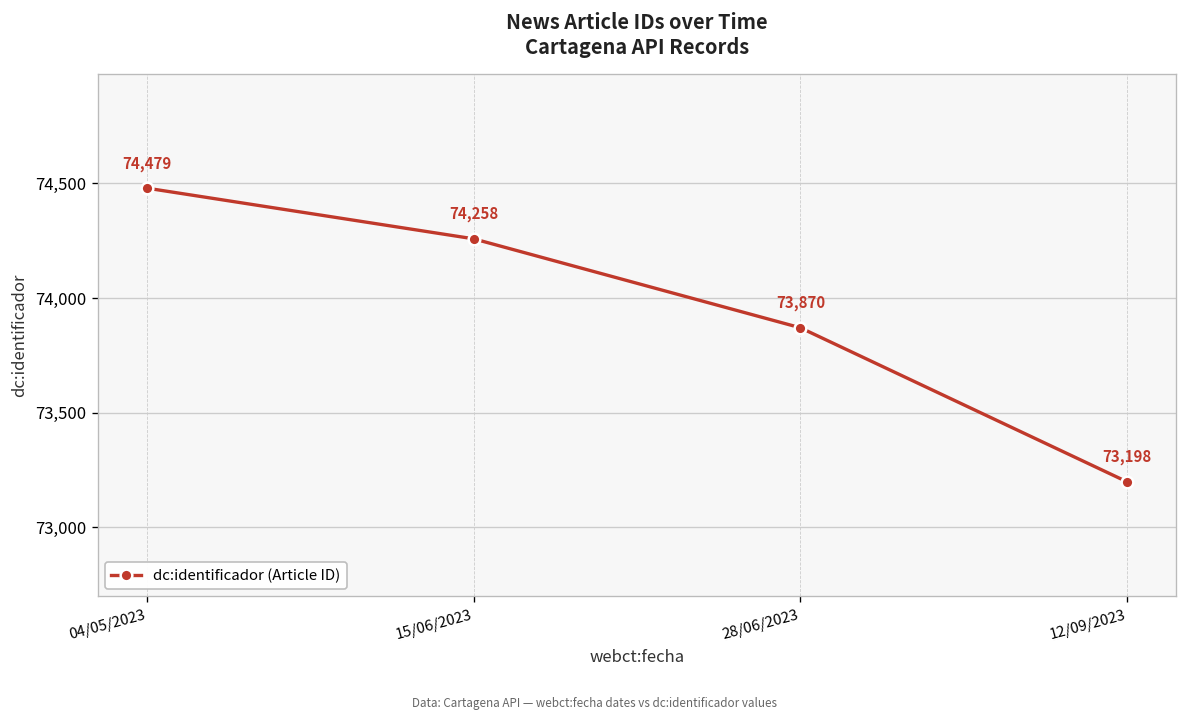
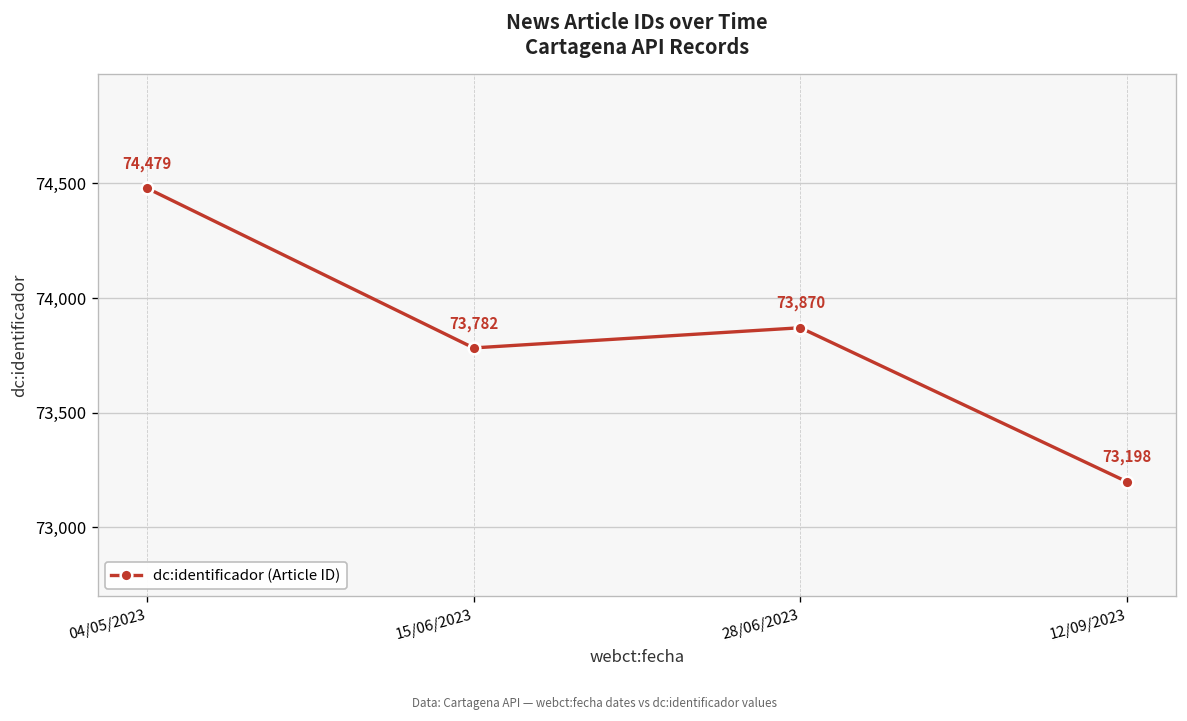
  {
    "04/05/2023": "74,479",
-   "15/06/2023": "74,258",
+   "15/06/2023": "73,782",
    "28/06/2023": "73,870",
    "12/09/2023": "73,198"
  }
